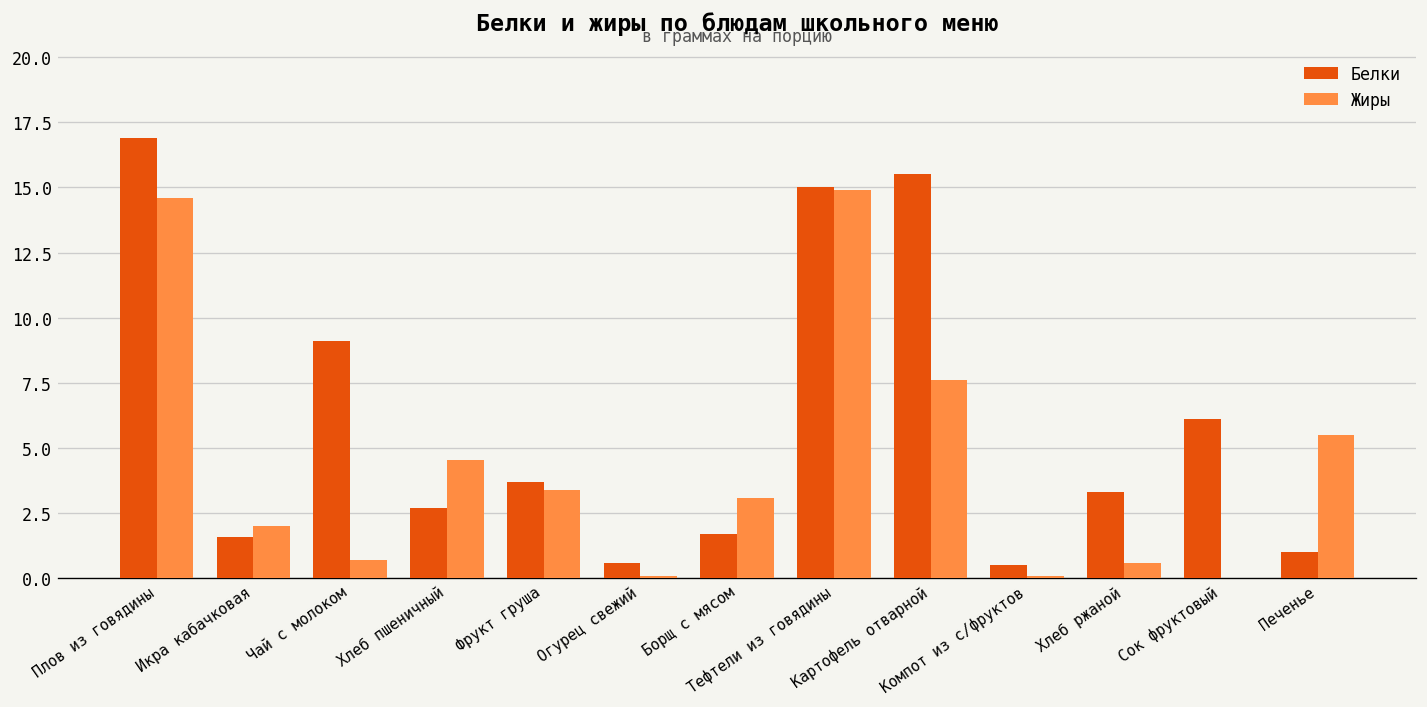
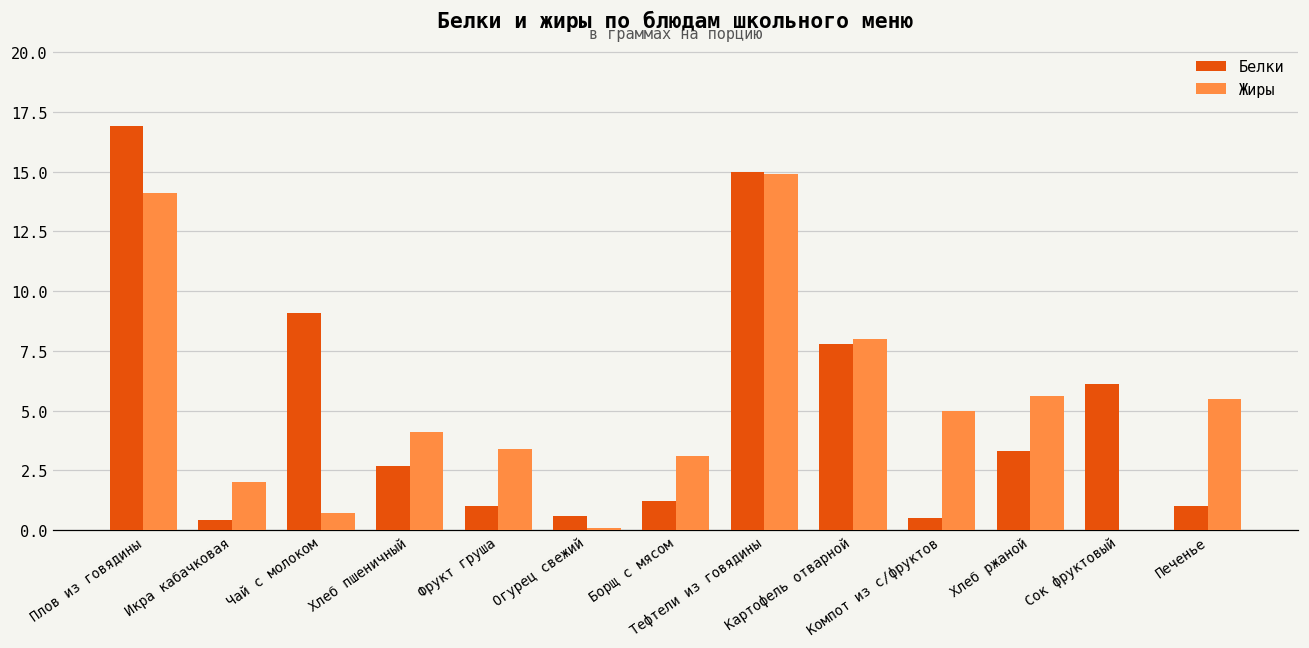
  {
    "Белки": {
      "Плов из говядины": 16.9,
-     "Икра кабачковая": 1.6,
+     "Икра кабачковая": 0.4,
      "Чай с молоком": 9.1,
      "Хлеб пшеничный": 2.7,
-     "Фрукт груша": 3.7,
+     "Фрукт груша": 1.0,
      "Огурец свежий": 0.6,
-     "Борщ с мясом": 1.7,
+     "Борщ с мясом": 1.2,
      "Тефтели из говядины": 15.0,
-     "Картофель отварной": 15.5,
+     "Картофель отварной": 7.8,
      "Компот из с/фруктов": 0.5,
      "Хлеб ржаной": 3.3,
      "Сок фруктовый": 6.1,
      "Печенье": 1.0
    },
    "Жиры": {
-     "Плов из говядины": 14.6,
+     "Плов из говядины": 14.1,
      "Икра кабачковая": 2.0,
      "Чай с молоком": 0.7,
-     "Хлеб пшеничный": 4.6,
+     "Хлеб пшеничный": 4.1,
      "Фрукт груша": 3.4,
      "Борщ с мясом": 3.1,
      "Тефтели из говядины": 14.9,
-     "Картофель отварной": 7.6,
-     "Компот из с/фруктов": 0.1,
-     "Хлеб ржаной": 0.6,
+     "Картофель отварной": 8.0,
+     "Компот из с/фруктов": 5.0,
+     "Хлеб ржаной": 5.6,
      "Сок фруктовый": 0.0,
      "Печенье": 5.5
    }
  }
